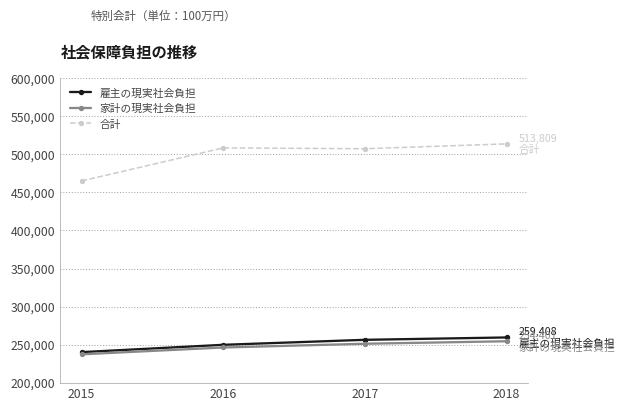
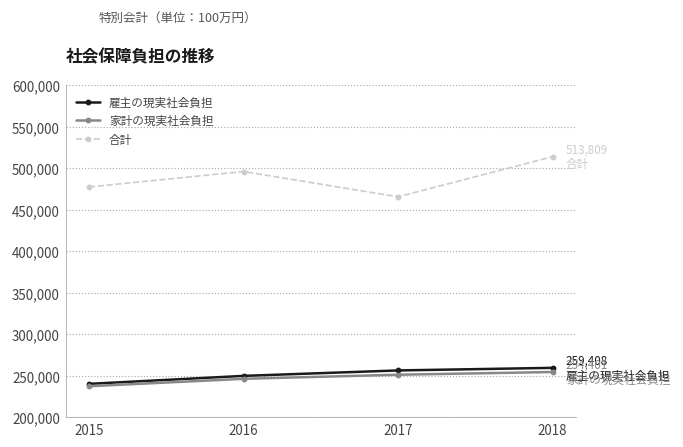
  {
    "雇主の現実社会負担": {
      "2017": "260,000"
    },
    "家計の現実社会負担": {
      "2017": "250,000"
    },
    "合計": {
-     "2015": "470,000",
-     "2016": "510,000",
-     "2017": "510,000"
+     "2015": "480,000",
+     "2016": "500,000",
+     "2017": "470,000"
    }
  }
